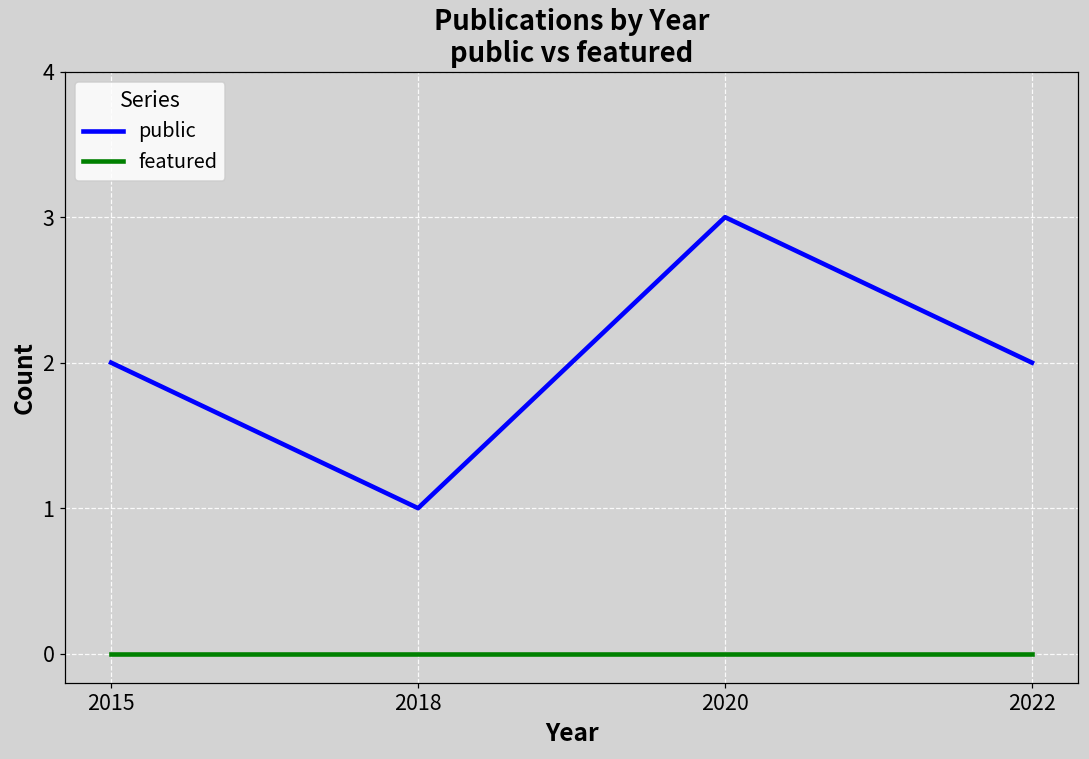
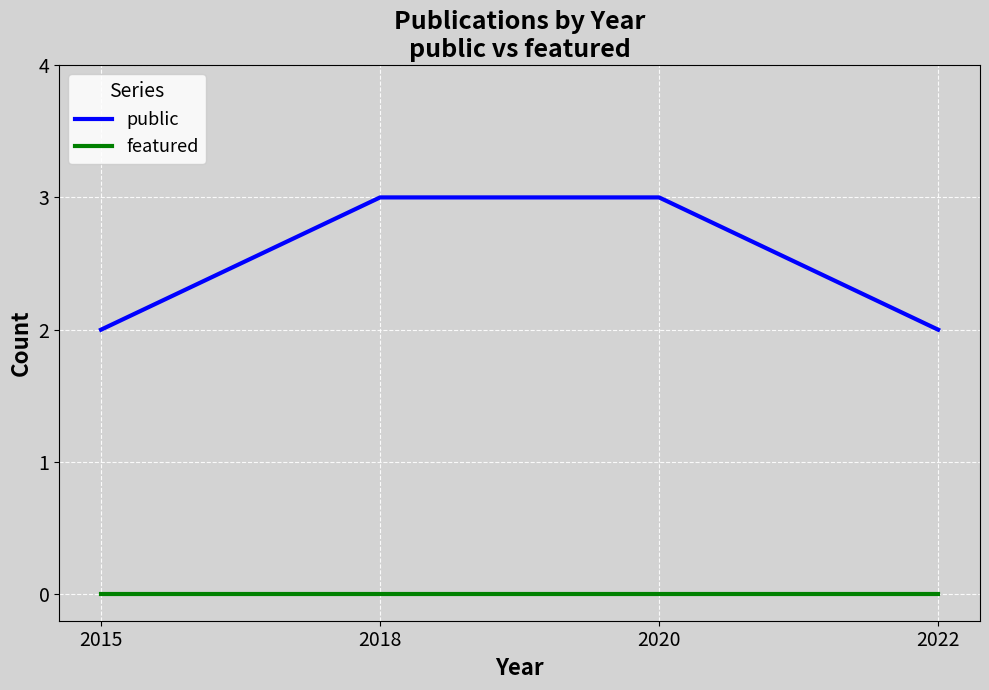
  {
    "public": {
      "2015": 2,
-     "2018": 1,
+     "2018": 3,
      "2020": 3,
      "2022": 2
    },
    "featured": {
      "2015": 0,
      "2018": 0,
      "2020": 0,
      "2022": 0
    }
  }
